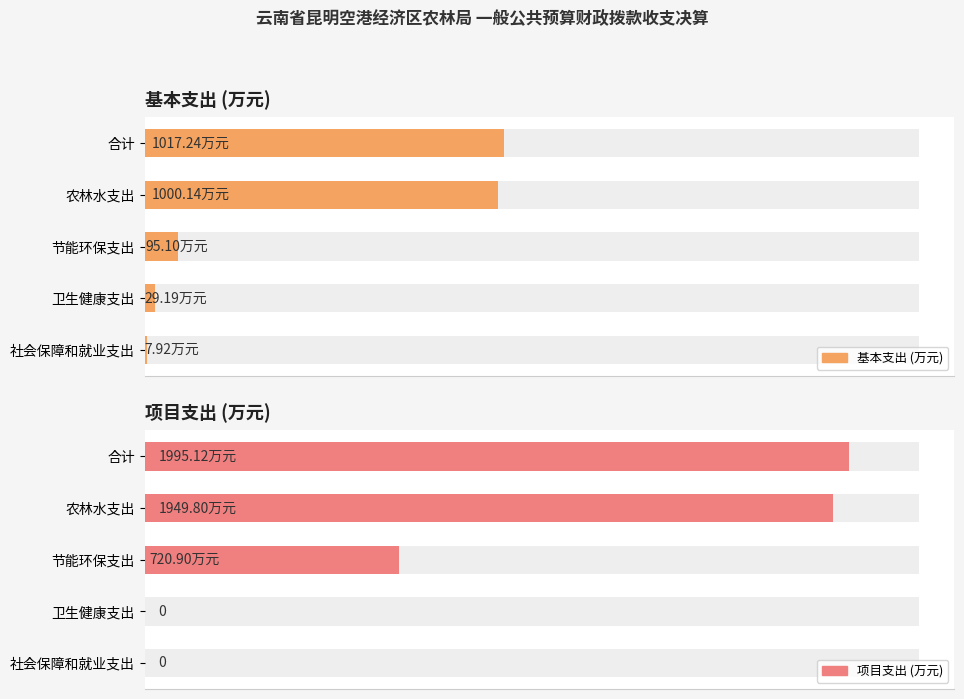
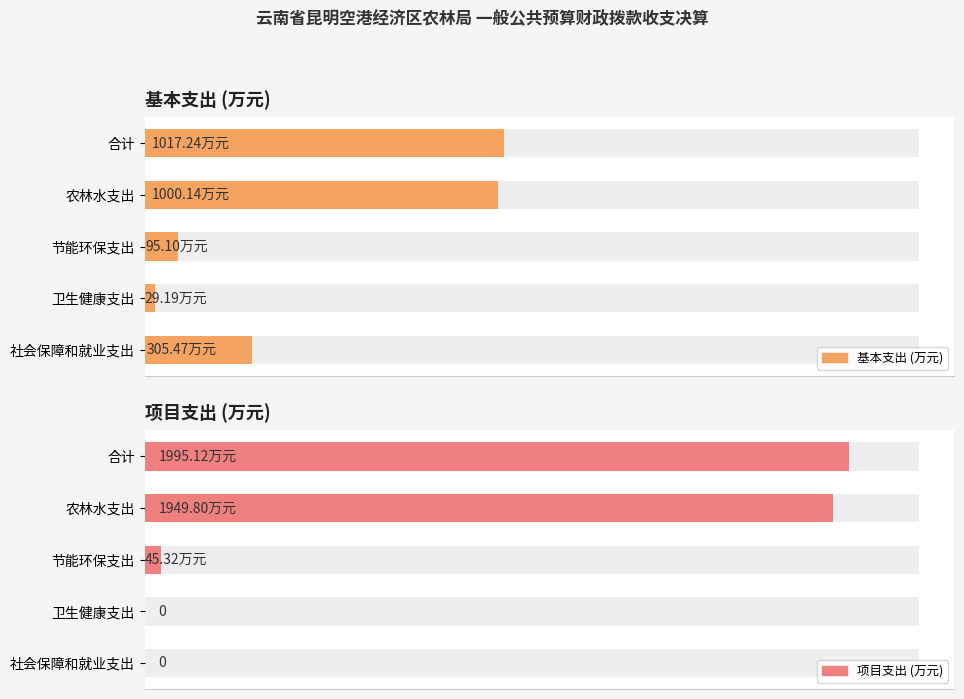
  {
    "基本支出 (万元)": {
      "基本支出 (万元)": {
-       "社会保障和就业支出": 7.92
+       "社会保障和就业支出": 305.47
      }
    },
    "项目支出 (万元)": {
      "项目支出 (万元)": {
-       "节能环保支出": 720.90,
+       "节能环保支出": 45.32,
        "卫生健康支出": 0,
        "社会保障和就业支出": 0
      }
    }
  }
